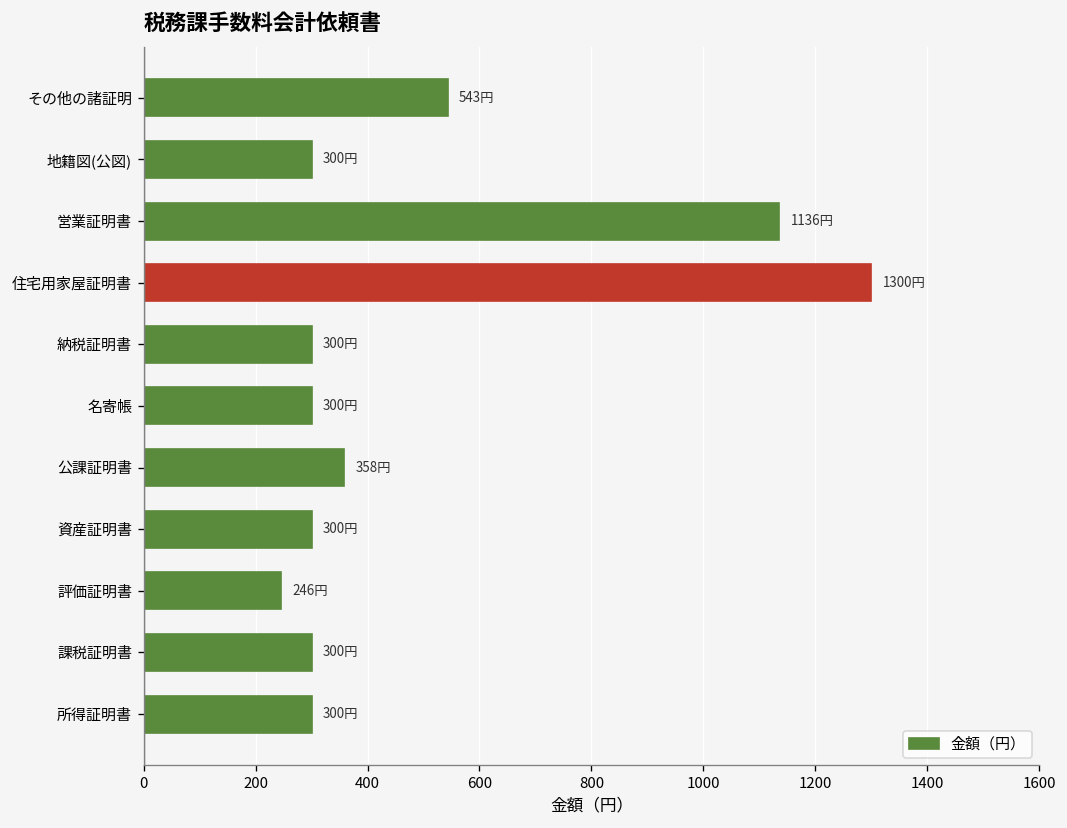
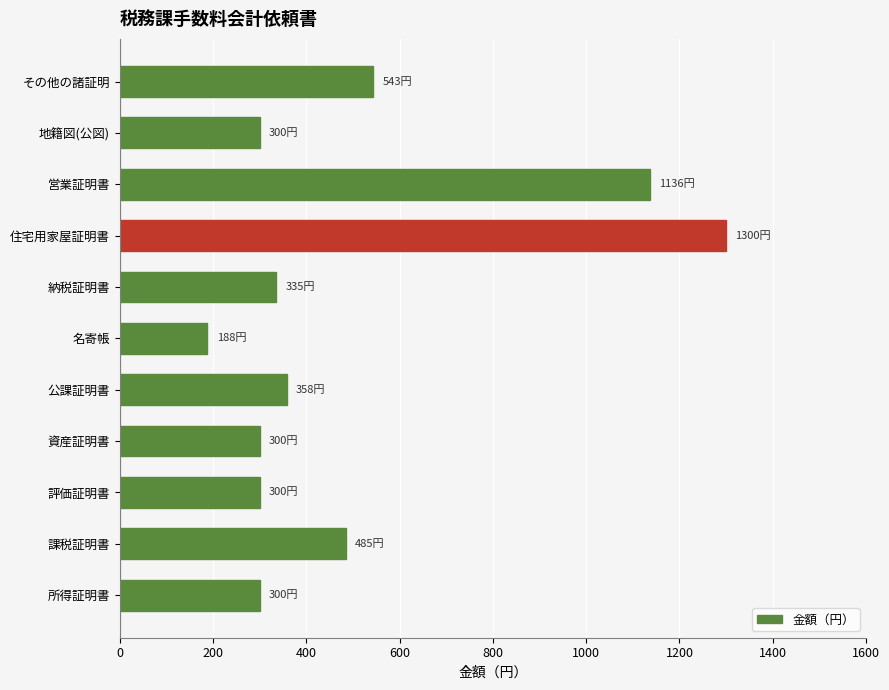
  {
    "その他の諸証明": "543円",
    "地籍図(公図)": "300円",
    "営業証明書": "1136円",
    "住宅用家屋証明書": "1300円",
-   "納税証明書": "300円",
-   "名寄帳": "300円",
+   "納税証明書": "335円",
+   "名寄帳": "188円",
    "公課証明書": "358円",
    "資産証明書": "300円",
-   "評価証明書": "246円",
-   "課税証明書": "300円",
+   "評価証明書": "300円",
+   "課税証明書": "485円",
    "所得証明書": "300円"
  }
